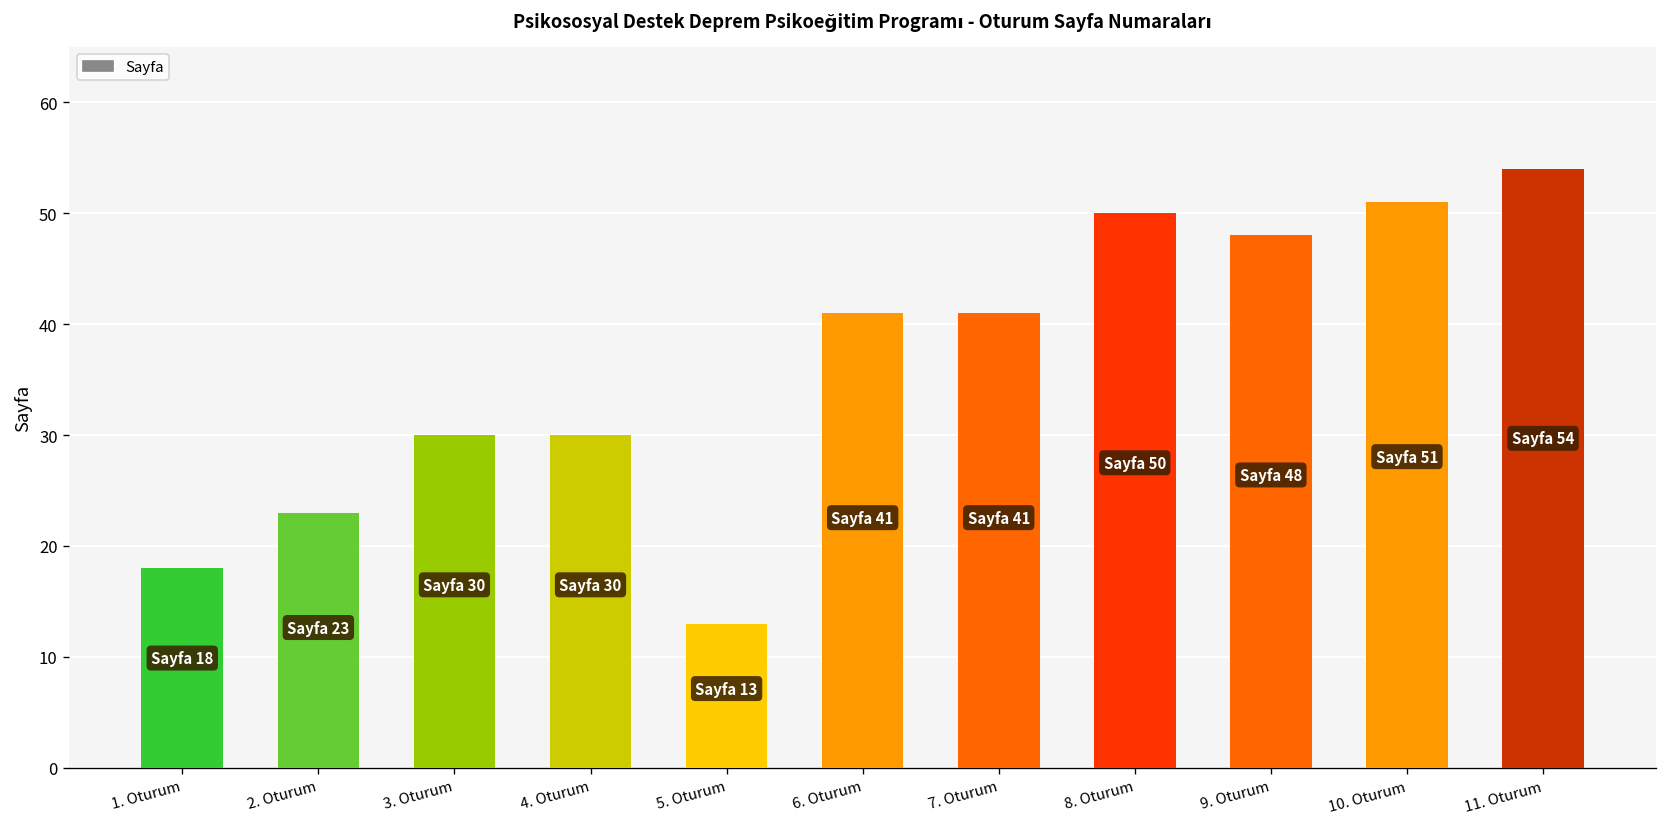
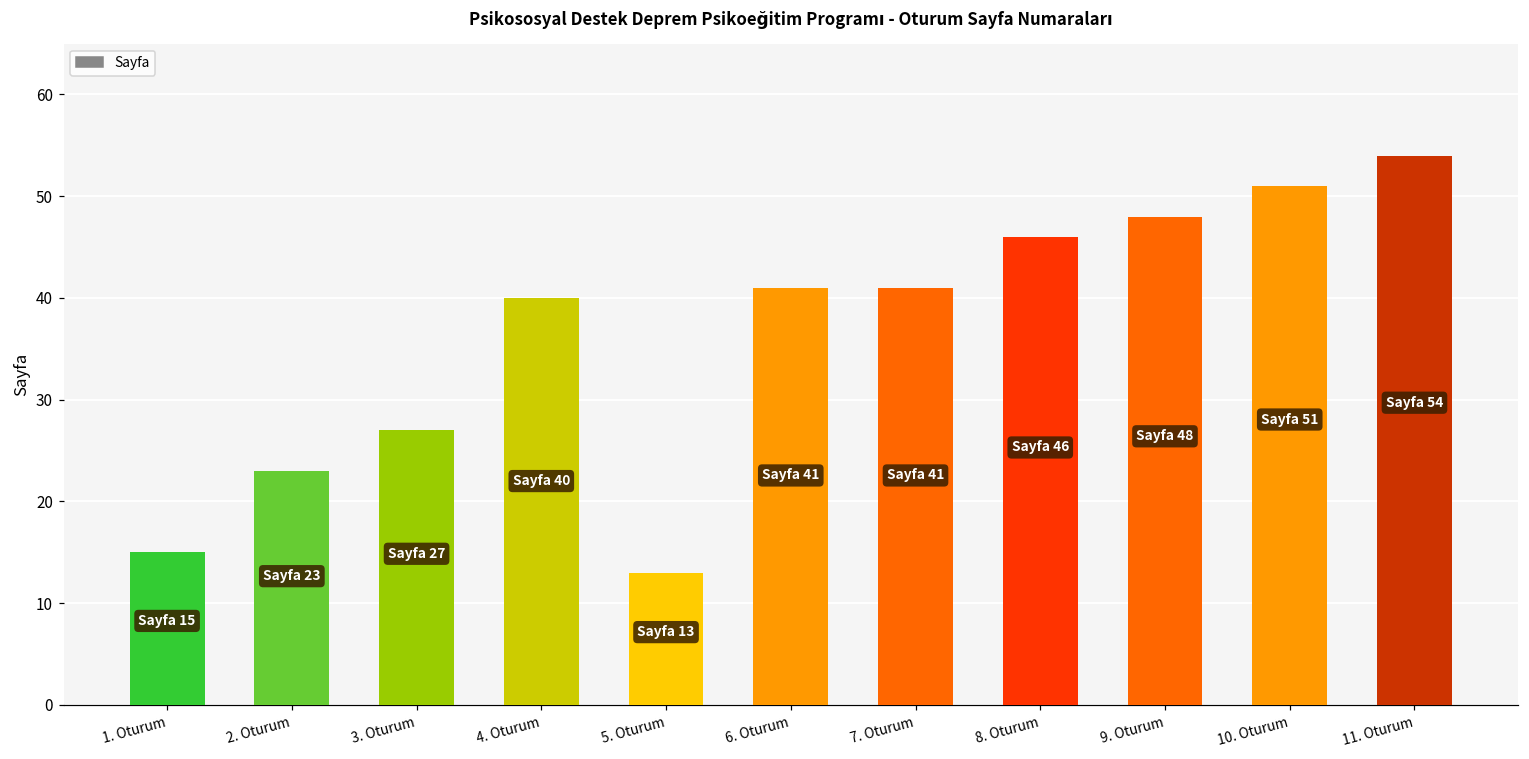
  {
-   "1. Oturum": 18,
-   "3. Oturum": 30,
-   "4. Oturum": 30,
-   "8. Oturum": 50
+   "1. Oturum": 15,
+   "3. Oturum": 27,
+   "4. Oturum": 40,
+   "8. Oturum": 46
  }
